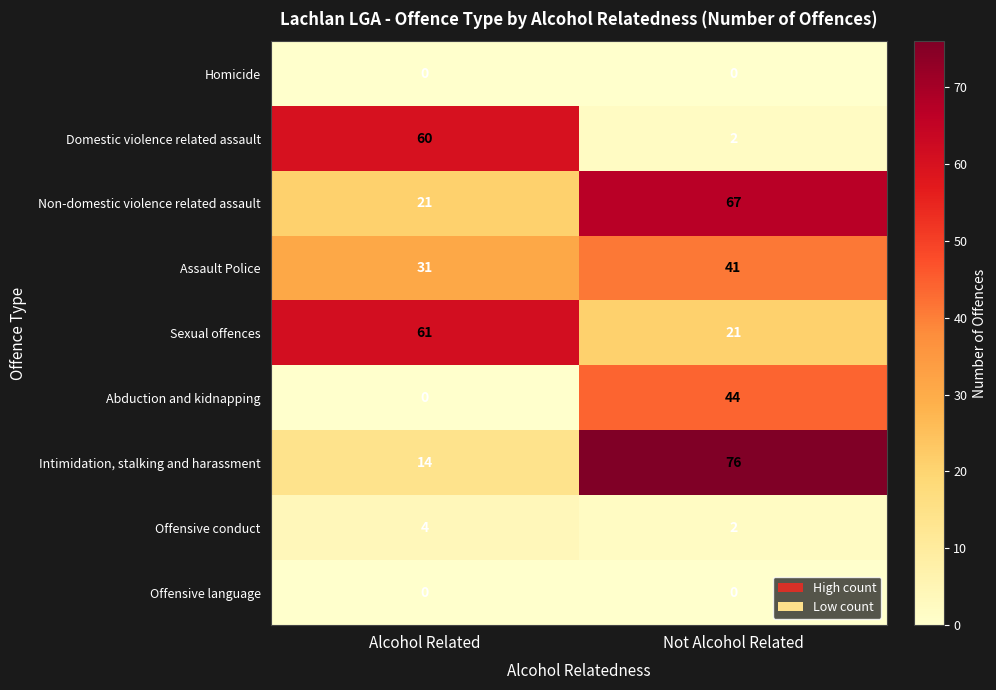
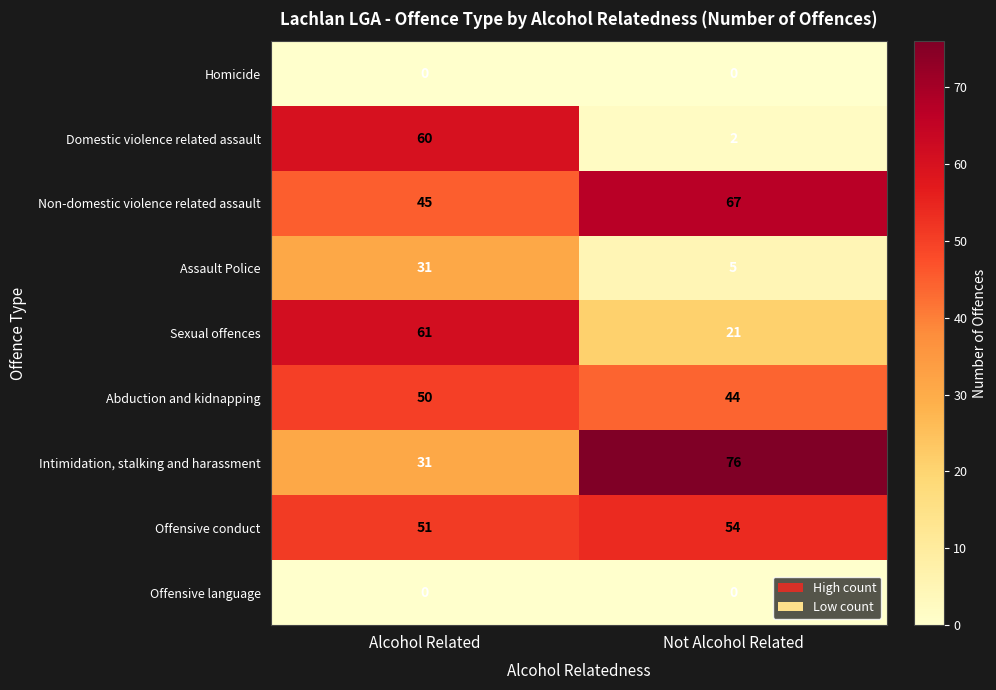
  {
    "Homicide": {
      "Alcohol Related": 0,
      "Not Alcohol Related": 0
    },
    "Domestic violence related assault": {
      "Alcohol Related": 60,
      "Not Alcohol Related": 2
    },
    "Non-domestic violence related assault": {
-     "Alcohol Related": 21,
+     "Alcohol Related": 45,
      "Not Alcohol Related": 67
    },
    "Assault Police": {
      "Alcohol Related": 31,
-     "Not Alcohol Related": 41
+     "Not Alcohol Related": 5
    },
    "Sexual offences": {
      "Alcohol Related": 61,
      "Not Alcohol Related": 21
    },
    "Abduction and kidnapping": {
-     "Alcohol Related": 0,
+     "Alcohol Related": 50,
      "Not Alcohol Related": 44
    },
    "Intimidation, stalking and harassment": {
-     "Alcohol Related": 14,
+     "Alcohol Related": 31,
      "Not Alcohol Related": 76
    },
    "Offensive conduct": {
-     "Alcohol Related": 4,
-     "Not Alcohol Related": 2
+     "Alcohol Related": 51,
+     "Not Alcohol Related": 54
    },
    "Offensive language": {
      "Alcohol Related": 0,
      "Not Alcohol Related": 0
    }
  }
